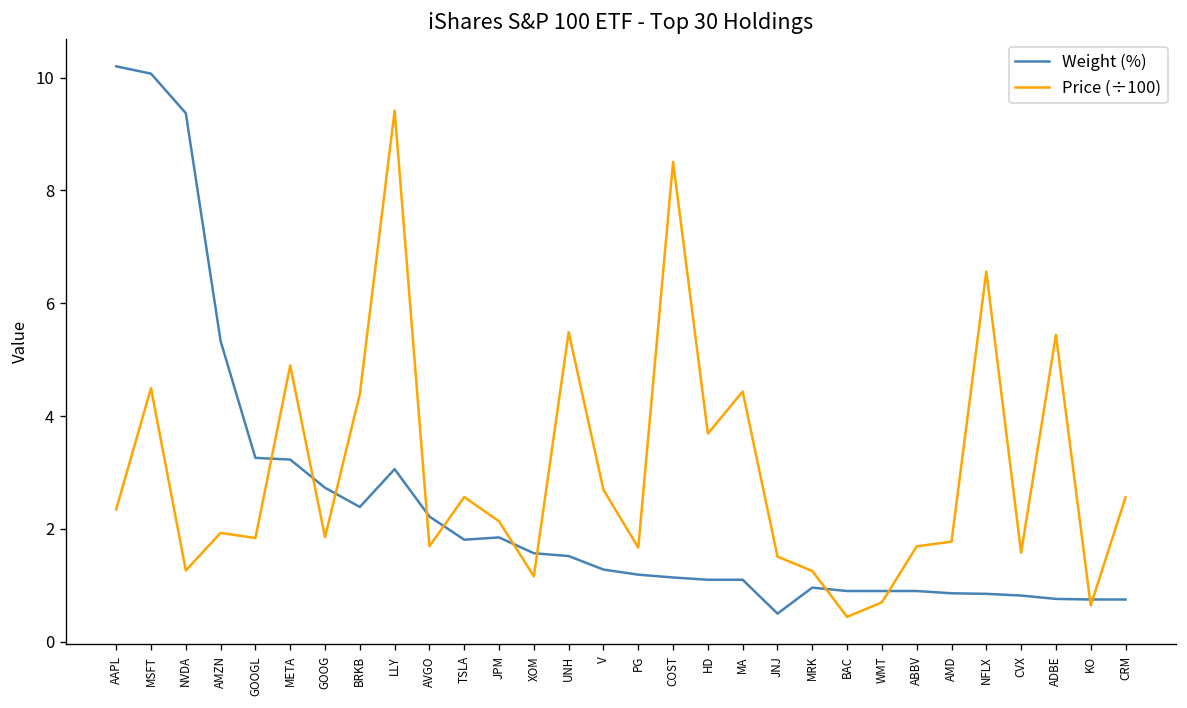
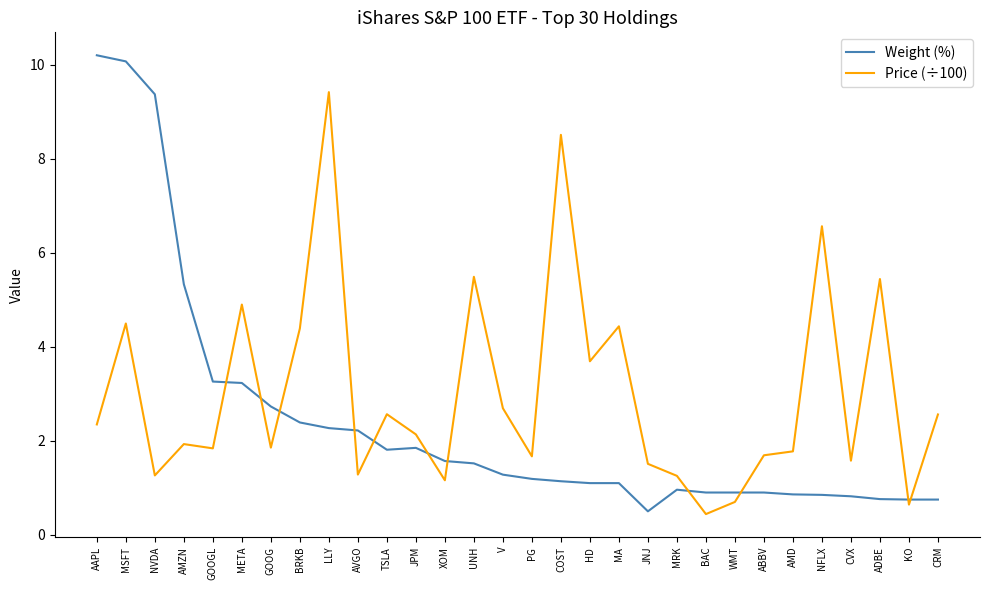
  {
    "Weight (%)": {
      "AAPL": 10.2,
      "MSFT": 10.1,
      "NVDA": 9.4,
      "AMZN": 5.3,
      "GOOGL": 3.3,
      "META": 3.2,
      "GOOG": 2.7,
      "BRKB": 2.4,
-     "LLY": 3.1,
+     "LLY": 2.3,
      "AVGO": 2.2,
      "TSLA": 1.8,
      "JPM": 1.9,
      "XOM": 1.6,
      "UNH": 1.5,
      "V": 1.3,
      "PG": 1.2,
      "COST": 1.1,
      "HD": 1.1,
      "MA": 1.1,
      "JNJ": 0.5,
      "MRK": 1.0,
      "BAC": 0.9,
      "WMT": 0.9,
      "ABBV": 0.9,
      "AMD": 0.9,
      "NFLX": 0.9,
      "CVX": 0.8,
      "ADBE": 0.8,
      "KO": 0.8,
      "CRM": 0.8
    },
    "Price (÷100)": {
      "AAPL": 2.3,
      "MSFT": 4.5,
      "NVDA": 1.3,
      "AMZN": 1.9,
      "GOOGL": 1.8,
      "META": 4.9,
      "GOOG": 1.9,
      "BRKB": 4.4,
      "LLY": 9.4,
-     "AVGO": 1.7,
+     "AVGO": 1.3,
      "TSLA": 2.6,
      "JPM": 2.1,
      "XOM": 1.2,
      "UNH": 5.5,
      "V": 2.7,
      "PG": 1.7,
      "COST": 8.5,
      "HD": 3.7,
      "MA": 4.4,
      "JNJ": 1.5,
      "MRK": 1.3,
      "BAC": 0.4,
      "WMT": 0.7,
      "ABBV": 1.7,
      "AMD": 1.8,
      "NFLX": 6.6,
      "CVX": 1.6,
      "ADBE": 5.4,
      "KO": 0.6,
      "CRM": 2.6
    }
  }
